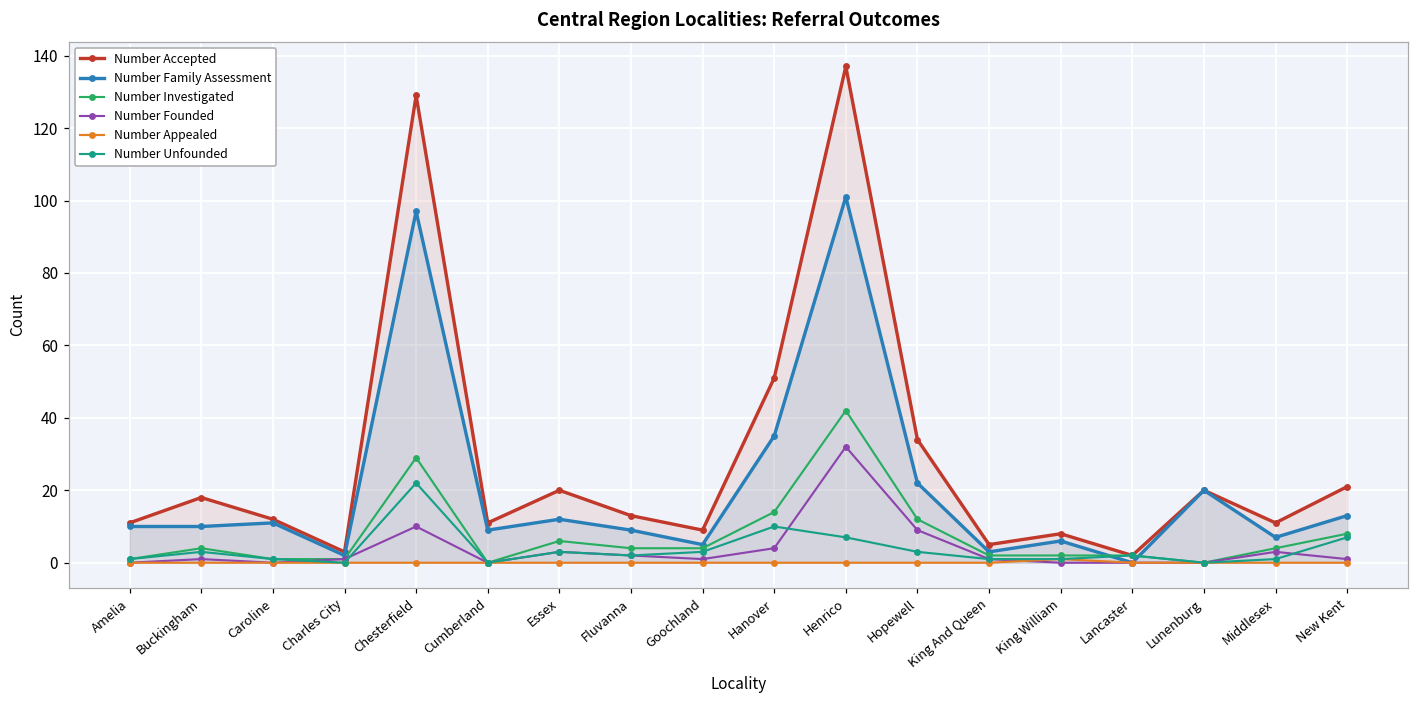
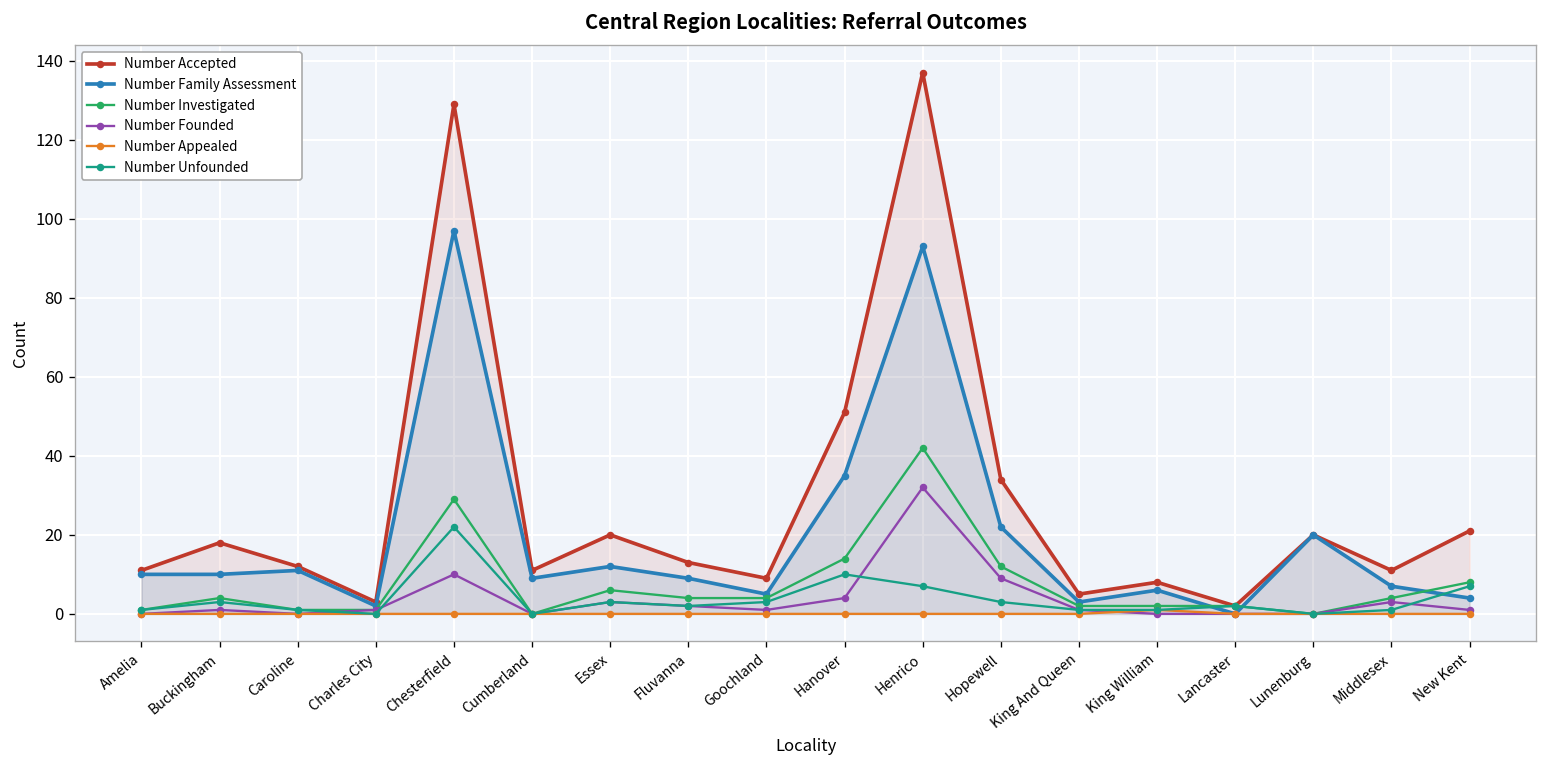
  {
    "Number Accepted": {
      "Amelia": 11,
      "Buckingham": 18,
      "Caroline": 12,
      "Charles City": 3,
      "Chesterfield": 129,
      "Cumberland": 11,
      "Essex": 20,
      "Fluvanna": 13,
      "Goochland": 9,
      "Hanover": 51,
      "Henrico": 137,
      "Hopewell": 34,
      "King And Queen": 5,
      "King William": 8,
      "Middlesex": 11,
      "New Kent": 21
    },
    "Number Family Assessment": {
      "Amelia": 10,
      "Buckingham": 10,
      "Caroline": 11,
      "Charles City": 2,
      "Chesterfield": 97,
      "Cumberland": 9,
      "Essex": 12,
      "Fluvanna": 9,
      "Goochland": 5,
      "Hanover": 35,
-     "Henrico": 101,
+     "Henrico": 93,
      "Hopewell": 22,
      "King And Queen": 3,
      "King William": 6,
      "Middlesex": 7,
-     "New Kent": 13
+     "New Kent": 4
    },
    "Number Founded": {
      "Buckingham": 1,
      "Chesterfield": 10,
      "Goochland": 1,
      "Hanover": 4,
      "Henrico": 32,
      "Hopewell": 9,
      "King William": 0,
      "Middlesex": 3,
      "New Kent": 1
    },
    "Number Appealed": {
      "Buckingham": 0,
      "Chesterfield": 0,
      "Essex": 0,
      "Fluvanna": 0,
      "Goochland": 0,
      "Hanover": 0,
      "Henrico": 0,
      "Hopewell": 0,
      "King And Queen": 0,
      "Middlesex": 0,
      "New Kent": 0
    }
  }
